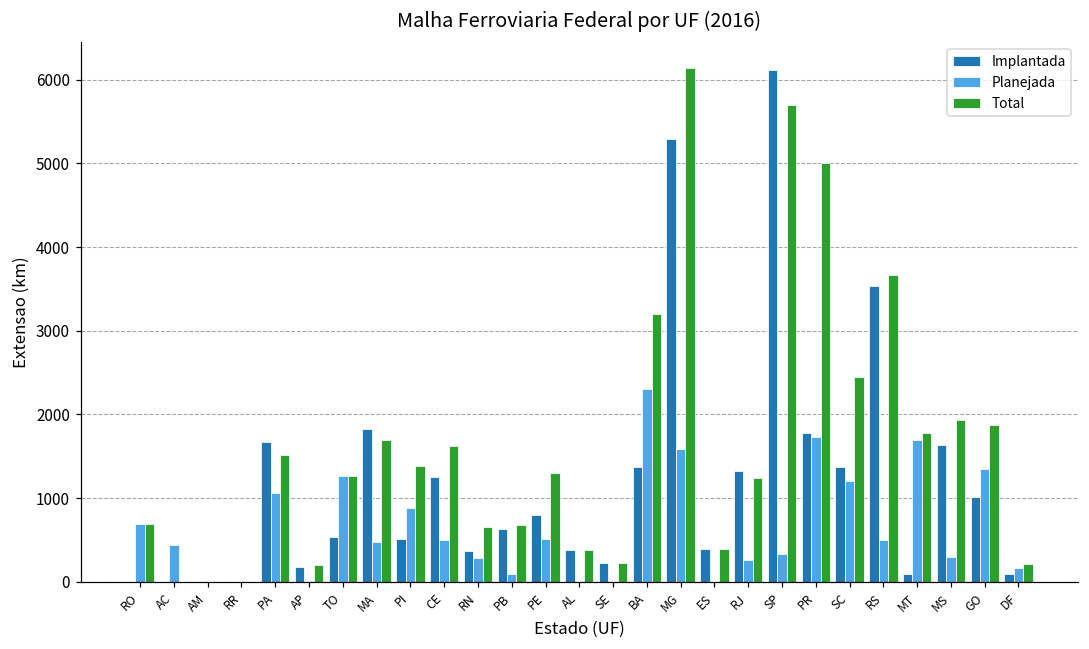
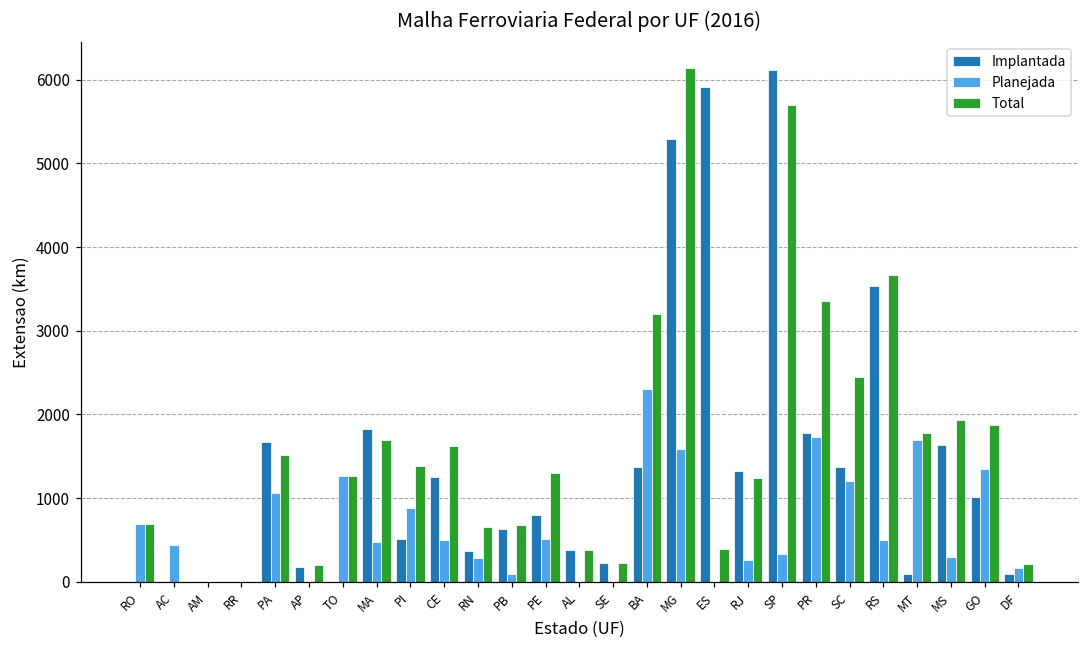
  {
    "Implantada": {
      "RO": 0,
      "AC": 0,
      "AM": 0,
      "RR": 0,
      "PA": 1700,
      "AP": 200,
-     "TO": 500,
+     "TO": 0,
      "MA": 1800,
      "PI": 500,
      "CE": 1200,
      "RN": 400,
      "PB": 600,
      "PE": 800,
      "AL": 400,
      "SE": 200,
      "BA": 1400,
      "MG": 5300,
-     "ES": 400,
+     "ES": 5900,
      "RJ": 1300,
      "SP": 6100,
      "PR": 1800,
      "SC": 1400,
      "RS": 3500,
      "MT": 100,
      "MS": 1600,
      "GO": 1000,
      "DF": 100
    },
    "Planejada": {
      "RO": 700,
      "AC": 400,
      "AM": 0,
      "RR": 0,
      "PA": 1100,
      "TO": 1300,
      "MA": 500,
      "PI": 900,
      "CE": 500,
      "RN": 300,
      "PB": 100,
      "PE": 500,
      "AL": 0,
      "SE": 0,
      "BA": 2300,
      "MG": 1600,
      "ES": 0,
      "RJ": 300,
      "SP": 300,
      "PR": 1700,
      "SC": 1200,
      "RS": 500,
      "MT": 1700,
      "MS": 300,
      "GO": 1400,
      "DF": 200
    },
    "Total": {
      "RO": 700,
      "AC": 0,
      "AM": 0,
      "RR": 0,
      "PA": 1500,
      "AP": 200,
      "TO": 1300,
      "MA": 1700,
      "PI": 1400,
      "CE": 1600,
      "RN": 700,
      "PB": 700,
      "PE": 1300,
      "AL": 400,
      "SE": 200,
      "BA": 3200,
      "MG": 6100,
      "ES": 400,
      "RJ": 1200,
      "SP": 5700,
-     "PR": 5000,
+     "PR": 3400,
      "SC": 2500,
      "RS": 3700,
      "MT": 1800,
      "MS": 1900,
      "GO": 1900,
      "DF": 200
    }
  }
